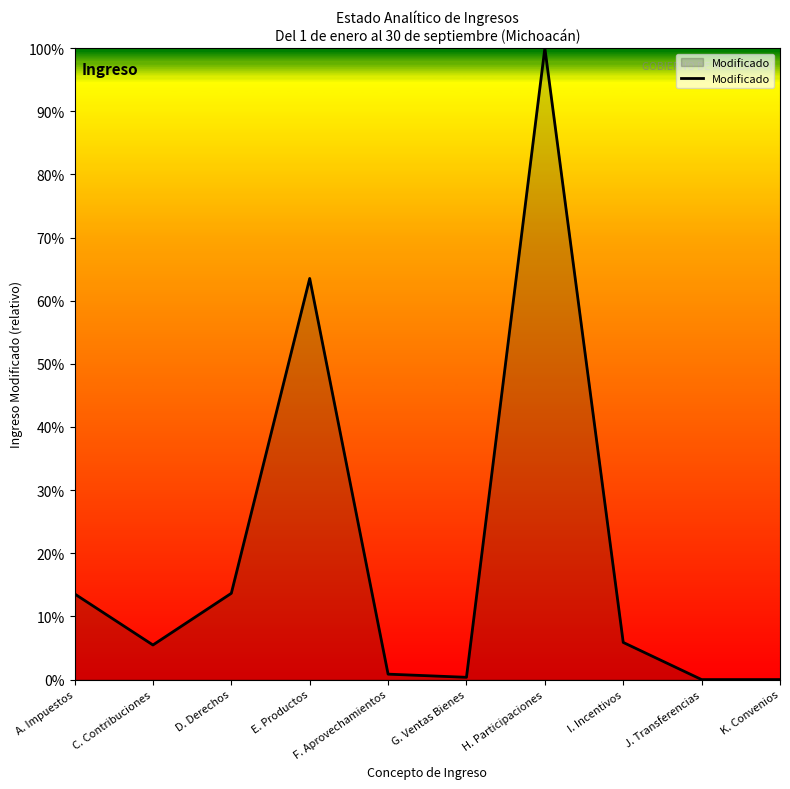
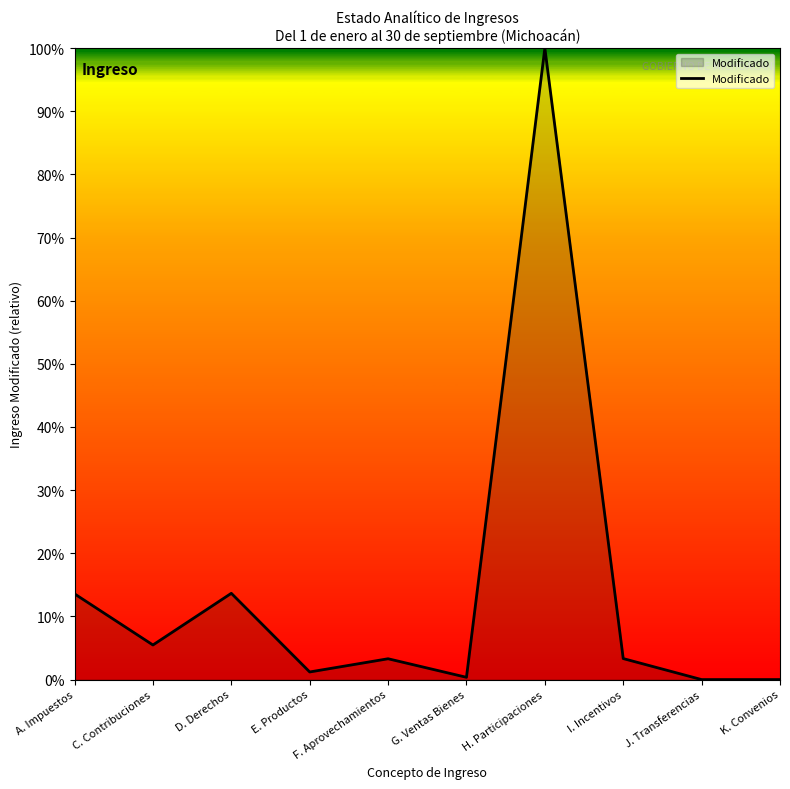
  {
    "A. Impuestos": "14%",
    "C. Contribuciones": "5%",
    "D. Derechos": "14%",
-   "E. Productos": "64%",
-   "F. Aprovechamientos": "1%",
+   "E. Productos": "1%",
+   "F. Aprovechamientos": "3%",
    "G. Ventas Bienes": "0%",
    "H. Participaciones": "100%",
-   "I. Incentivos": "6%",
+   "I. Incentivos": "3%",
    "J. Transferencias": "0%",
    "K. Convenios": "0%"
  }
